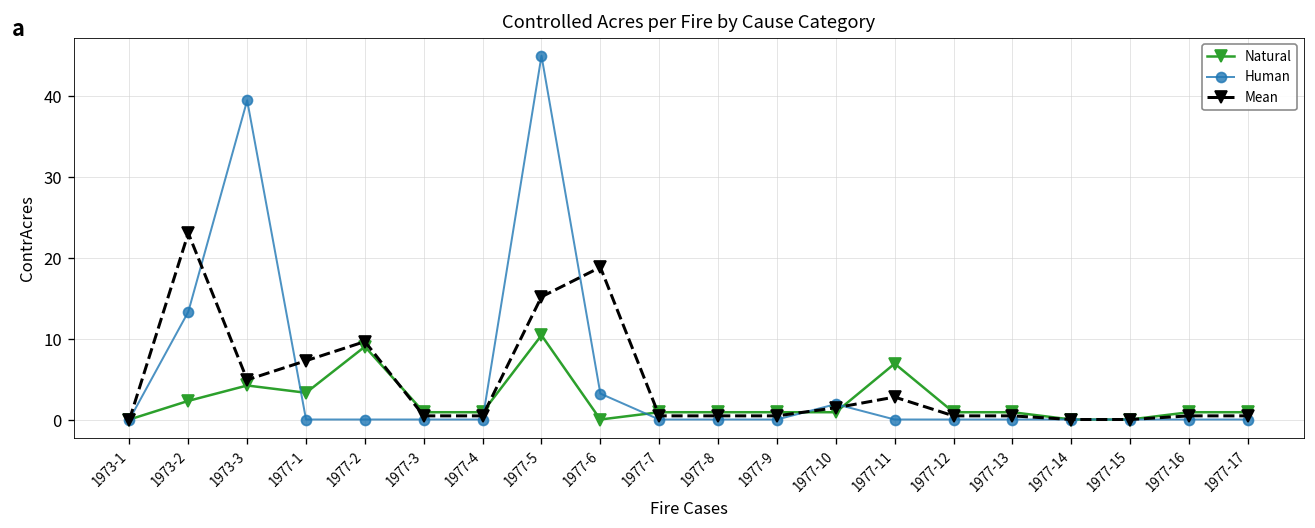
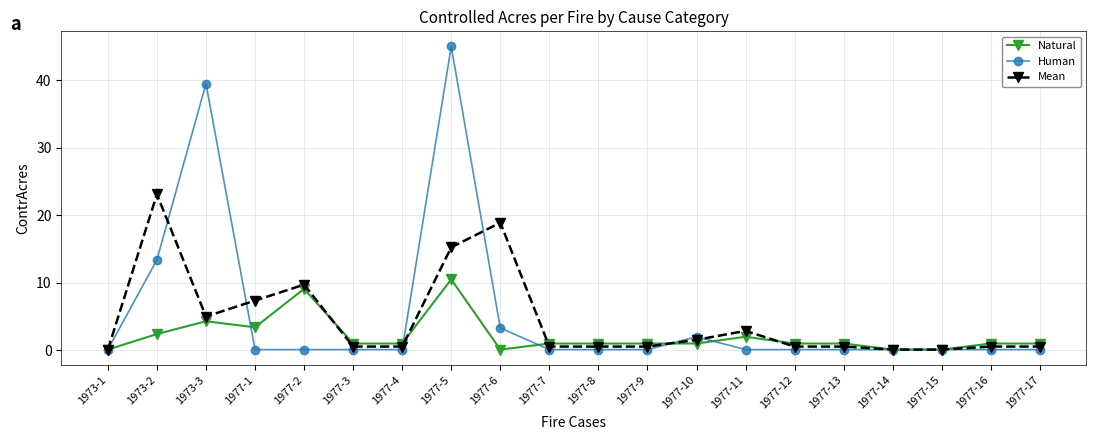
  {
    "Natural": {
      "1973-2": 2,
      "1973-3": 4,
      "1977-1": 3,
      "1977-2": 9,
      "1977-3": 1,
      "1977-4": 1,
      "1977-5": 11,
      "1977-6": 0,
      "1977-7": 1,
      "1977-8": 1,
      "1977-9": 1,
      "1977-10": 1,
-     "1977-11": 7,
+     "1977-11": 2,
      "1977-12": 1,
      "1977-13": 1,
      "1977-16": 1,
      "1977-17": 1
    },
    "Human": {
      "1973-2": 13,
      "1973-3": 40,
      "1977-1": 0,
      "1977-2": 0,
      "1977-3": 0,
      "1977-4": 0,
      "1977-5": 45,
      "1977-6": 3,
      "1977-7": 0,
      "1977-8": 0,
      "1977-9": 0,
      "1977-10": 2,
      "1977-11": 0,
      "1977-12": 0,
      "1977-13": 0,
      "1977-16": 0,
      "1977-17": 0
    },
    "Mean": {
      "1973-2": 23,
      "1973-3": 5,
      "1977-1": 7,
      "1977-2": 10,
      "1977-3": 1,
      "1977-4": 1,
      "1977-5": 15,
      "1977-6": 19,
      "1977-7": 1,
      "1977-8": 1,
      "1977-9": 1,
      "1977-10": 2,
      "1977-11": 3,
      "1977-12": 1,
      "1977-13": 1,
      "1977-16": 1,
      "1977-17": 1
    }
  }
